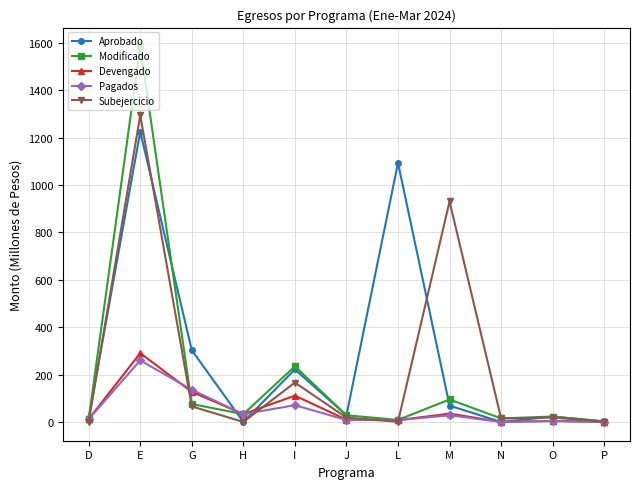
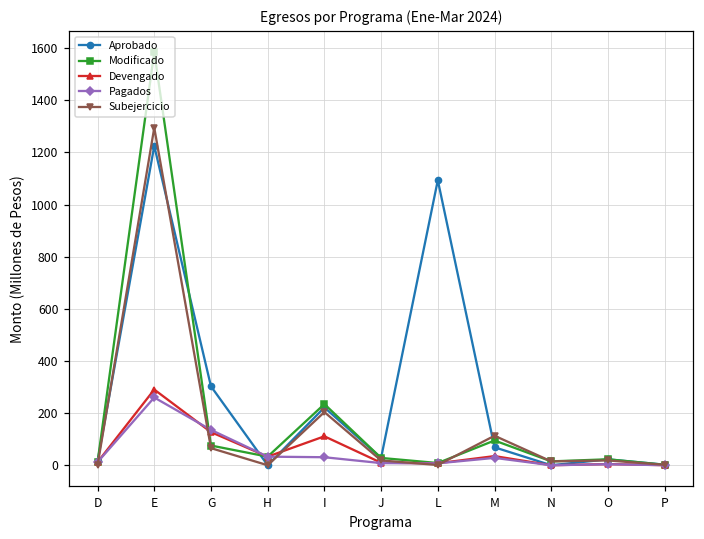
  {
    "Aprobado": {
      "E": 1220,
      "G": 300,
      "I": 220,
      "L": 1090,
      "M": 70
    },
    "Modificado": {
      "I": 230,
      "M": 90
    },
    "Devengado": {
      "E": 290,
      "I": 110
    },
    "Pagados": {
      "E": 260,
-     "I": 70
+     "I": 30
    },
    "Subejercicio": {
      "D": 0,
      "E": 1290,
-     "I": 170,
-     "M": 930
+     "I": 200,
+     "M": 110
    }
  }
